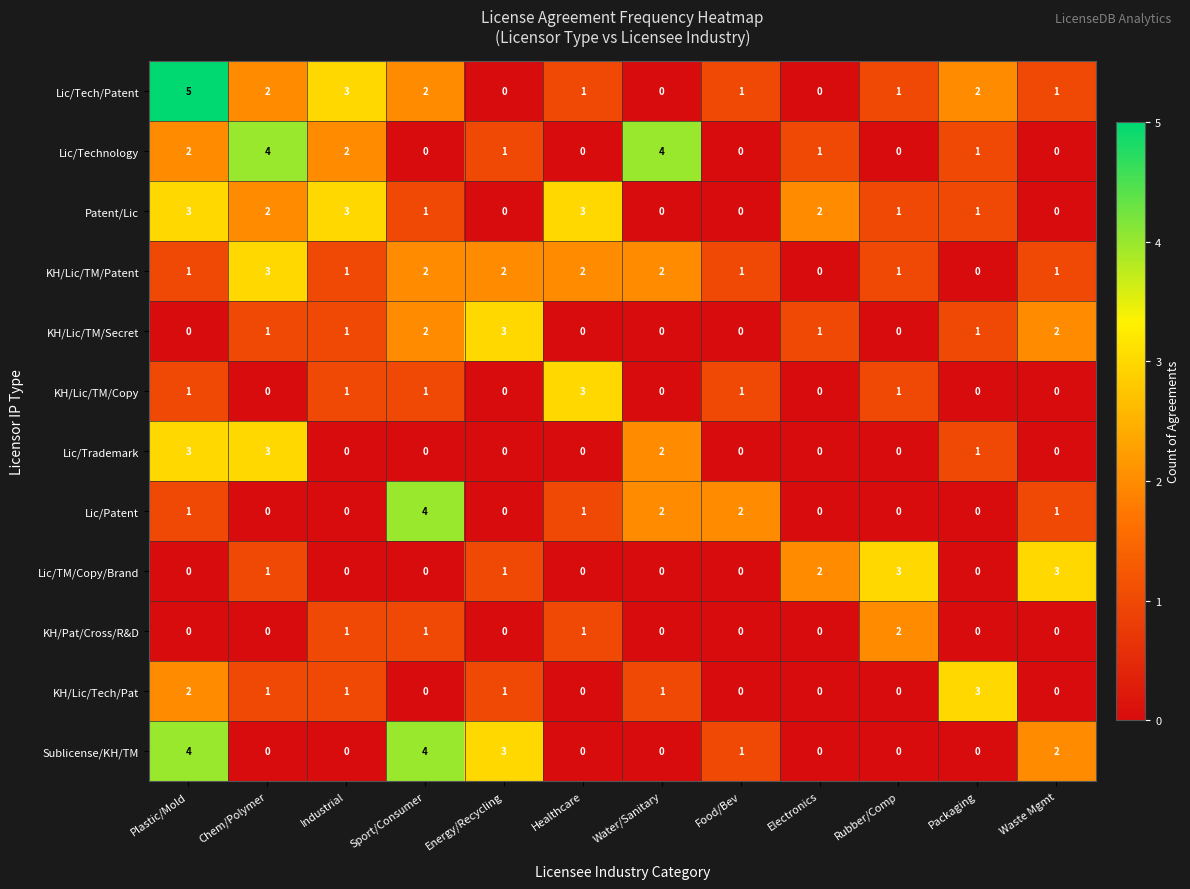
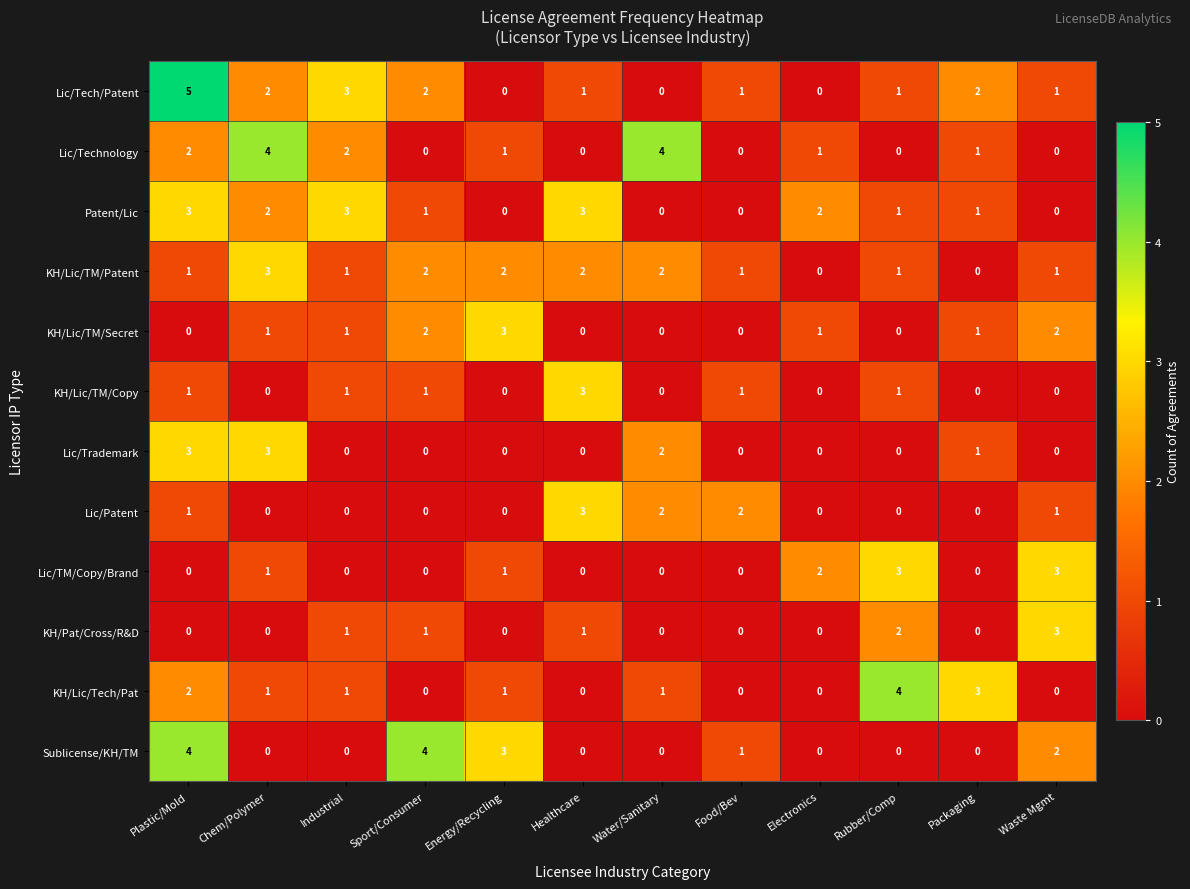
  {
    "Lic/Tech/Patent": {
      "Plastic/Mold": 5,
      "Chem/Polymer": 2,
      "Industrial": 3,
      "Sport/Consumer": 2,
      "Energy/Recycling": 0,
      "Healthcare": 1,
      "Water/Sanitary": 0,
      "Food/Bev": 1,
      "Electronics": 0,
      "Rubber/Comp": 1,
      "Packaging": 2,
      "Waste Mgmt": 1
    },
    "Lic/Technology": {
      "Plastic/Mold": 2,
      "Chem/Polymer": 4,
      "Industrial": 2,
      "Sport/Consumer": 0,
      "Energy/Recycling": 1,
      "Healthcare": 0,
      "Water/Sanitary": 4,
      "Food/Bev": 0,
      "Electronics": 1,
      "Rubber/Comp": 0,
      "Packaging": 1,
      "Waste Mgmt": 0
    },
    "Patent/Lic": {
      "Plastic/Mold": 3,
      "Chem/Polymer": 2,
      "Industrial": 3,
      "Sport/Consumer": 1,
      "Energy/Recycling": 0,
      "Healthcare": 3,
      "Water/Sanitary": 0,
      "Food/Bev": 0,
      "Electronics": 2,
      "Rubber/Comp": 1,
      "Packaging": 1,
      "Waste Mgmt": 0
    },
    "KH/Lic/TM/Patent": {
      "Plastic/Mold": 1,
      "Chem/Polymer": 3,
      "Industrial": 1,
      "Sport/Consumer": 2,
      "Energy/Recycling": 2,
      "Healthcare": 2,
      "Water/Sanitary": 2,
      "Food/Bev": 1,
      "Electronics": 0,
      "Rubber/Comp": 1,
      "Packaging": 0,
      "Waste Mgmt": 1
    },
    "KH/Lic/TM/Secret": {
      "Plastic/Mold": 0,
      "Chem/Polymer": 1,
      "Industrial": 1,
      "Sport/Consumer": 2,
      "Energy/Recycling": 3,
      "Healthcare": 0,
      "Water/Sanitary": 0,
      "Food/Bev": 0,
      "Electronics": 1,
      "Rubber/Comp": 0,
      "Packaging": 1,
      "Waste Mgmt": 2
    },
    "KH/Lic/TM/Copy": {
      "Plastic/Mold": 1,
      "Chem/Polymer": 0,
      "Industrial": 1,
      "Sport/Consumer": 1,
      "Energy/Recycling": 0,
      "Healthcare": 3,
      "Water/Sanitary": 0,
      "Food/Bev": 1,
      "Electronics": 0,
      "Rubber/Comp": 1,
      "Packaging": 0,
      "Waste Mgmt": 0
    },
    "Lic/Trademark": {
      "Plastic/Mold": 3,
      "Chem/Polymer": 3,
      "Industrial": 0,
      "Sport/Consumer": 0,
      "Energy/Recycling": 0,
      "Healthcare": 0,
      "Water/Sanitary": 2,
      "Food/Bev": 0,
      "Electronics": 0,
      "Rubber/Comp": 0,
      "Packaging": 1,
      "Waste Mgmt": 0
    },
    "Lic/Patent": {
      "Plastic/Mold": 1,
      "Chem/Polymer": 0,
      "Industrial": 0,
-     "Sport/Consumer": 4,
+     "Sport/Consumer": 0,
      "Energy/Recycling": 0,
-     "Healthcare": 1,
+     "Healthcare": 3,
      "Water/Sanitary": 2,
      "Food/Bev": 2,
      "Electronics": 0,
      "Rubber/Comp": 0,
      "Packaging": 0,
      "Waste Mgmt": 1
    },
    "Lic/TM/Copy/Brand": {
      "Plastic/Mold": 0,
      "Chem/Polymer": 1,
      "Industrial": 0,
      "Sport/Consumer": 0,
      "Energy/Recycling": 1,
      "Healthcare": 0,
      "Water/Sanitary": 0,
      "Food/Bev": 0,
      "Electronics": 2,
      "Rubber/Comp": 3,
      "Packaging": 0,
      "Waste Mgmt": 3
    },
    "KH/Pat/Cross/R&D": {
      "Plastic/Mold": 0,
      "Chem/Polymer": 0,
      "Industrial": 1,
      "Sport/Consumer": 1,
      "Energy/Recycling": 0,
      "Healthcare": 1,
      "Water/Sanitary": 0,
      "Food/Bev": 0,
      "Electronics": 0,
      "Rubber/Comp": 2,
      "Packaging": 0,
-     "Waste Mgmt": 0
+     "Waste Mgmt": 3
    },
    "KH/Lic/Tech/Pat": {
      "Plastic/Mold": 2,
      "Chem/Polymer": 1,
      "Industrial": 1,
      "Sport/Consumer": 0,
      "Energy/Recycling": 1,
      "Healthcare": 0,
      "Water/Sanitary": 1,
      "Food/Bev": 0,
      "Electronics": 0,
-     "Rubber/Comp": 0,
+     "Rubber/Comp": 4,
      "Packaging": 3,
      "Waste Mgmt": 0
    },
    "Sublicense/KH/TM": {
      "Plastic/Mold": 4,
      "Chem/Polymer": 0,
      "Industrial": 0,
      "Sport/Consumer": 4,
      "Energy/Recycling": 3,
      "Healthcare": 0,
      "Water/Sanitary": 0,
      "Food/Bev": 1,
      "Electronics": 0,
      "Rubber/Comp": 0,
      "Packaging": 0,
      "Waste Mgmt": 2
    }
  }
